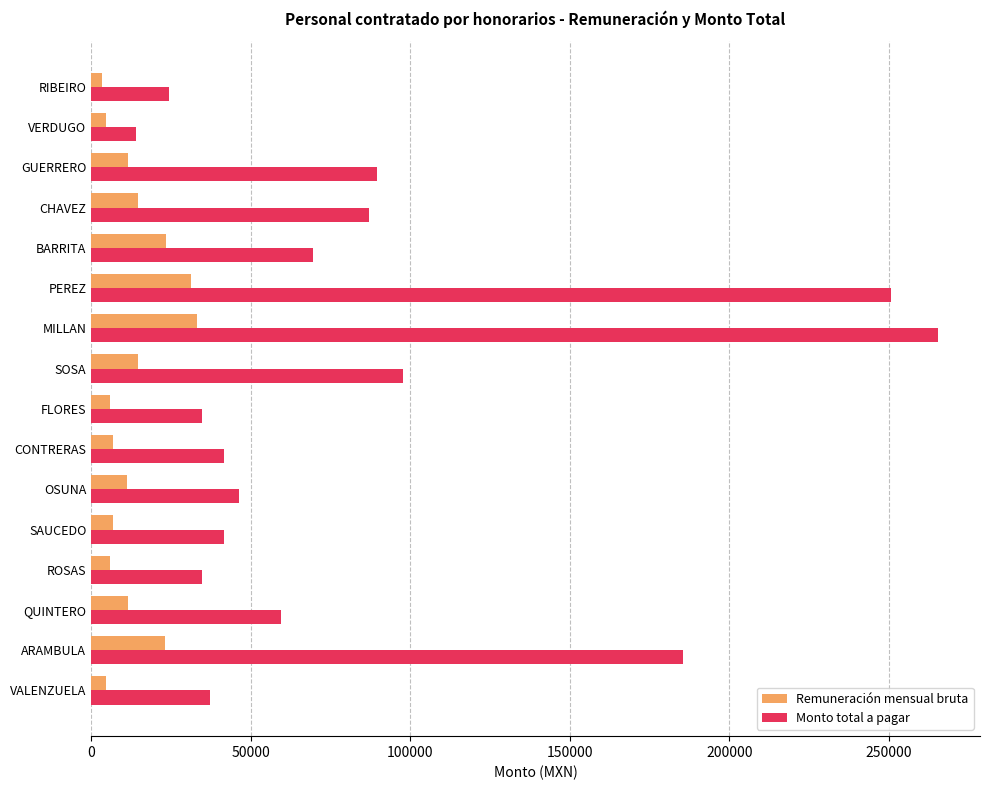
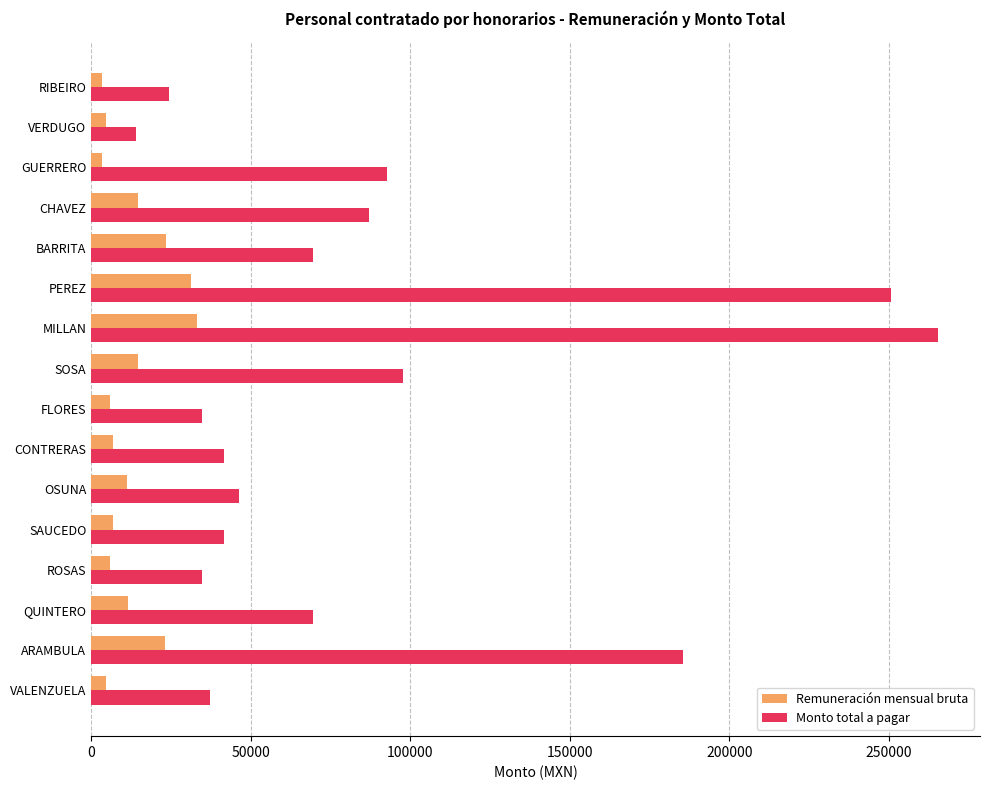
  {
    "Remuneración mensual bruta": {
      "RIBEIRO": 3000,
      "VERDUGO": 5000,
-     "GUERRERO": 12000,
+     "GUERRERO": 3000,
      "CHAVEZ": 15000,
      "BARRITA": 24000,
      "PEREZ": 31000,
      "MILLAN": 33000,
      "SOSA": 15000,
      "FLORES": 6000,
      "CONTRERAS": 7000,
      "OSUNA": 11000,
      "SAUCEDO": 7000,
      "ROSAS": 6000,
      "QUINTERO": 12000,
      "ARAMBULA": 23000,
      "VALENZUELA": 5000
    },
    "Monto total a pagar": {
      "RIBEIRO": 24000,
      "VERDUGO": 14000,
-     "GUERRERO": 89000,
+     "GUERRERO": 93000,
      "CHAVEZ": 87000,
      "BARRITA": 70000,
      "PEREZ": 251000,
      "MILLAN": 265000,
      "SOSA": 98000,
      "FLORES": 35000,
      "CONTRERAS": 42000,
      "OSUNA": 46000,
      "SAUCEDO": 42000,
      "ROSAS": 35000,
-     "QUINTERO": 59000,
+     "QUINTERO": 70000,
      "ARAMBULA": 186000,
      "VALENZUELA": 37000
    }
  }
